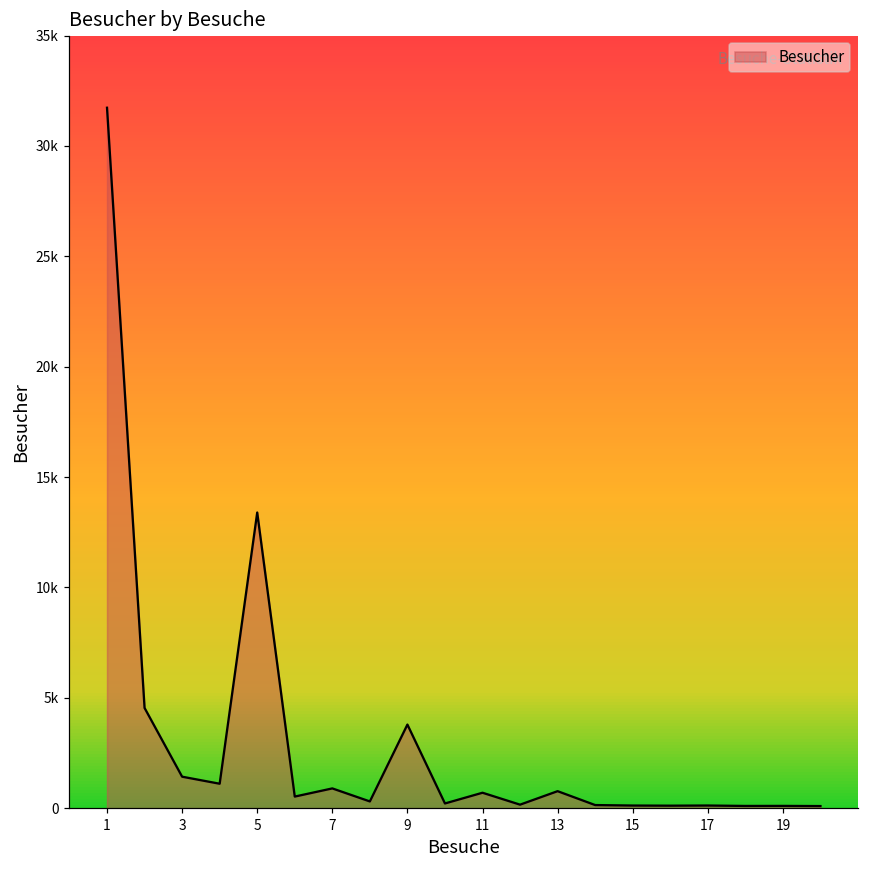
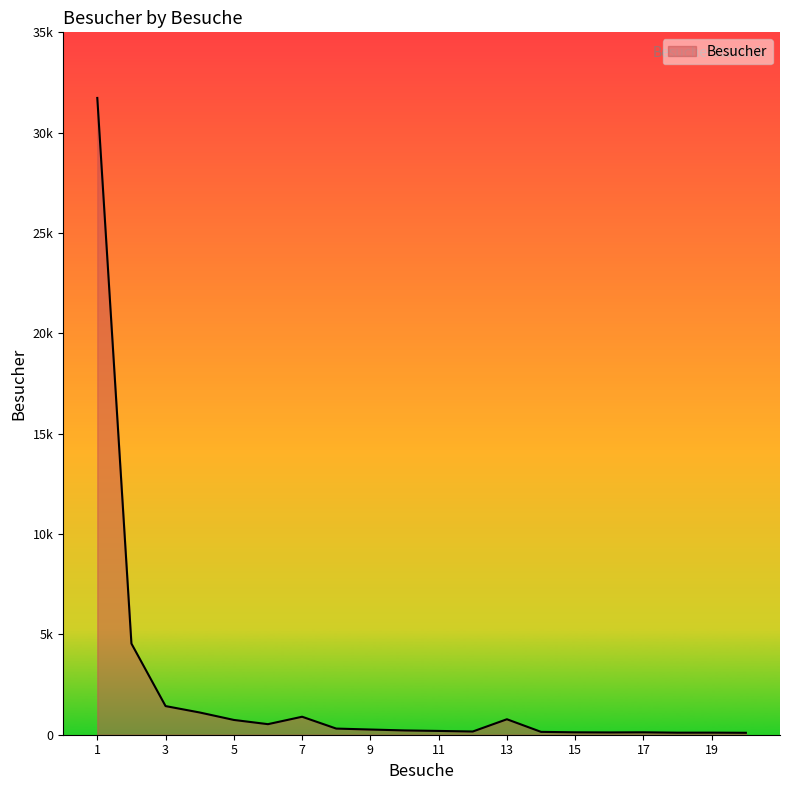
  {
    "1": 31700,
    "3": 1400,
-   "5": 13400,
+   "5": 700,
    "7": 900,
-   "9": 3800,
-   "11": 700,
+   "9": 300,
+   "11": 200,
    "13": 800,
    "15": 100,
    "17": 100,
    "19": 100
  }
